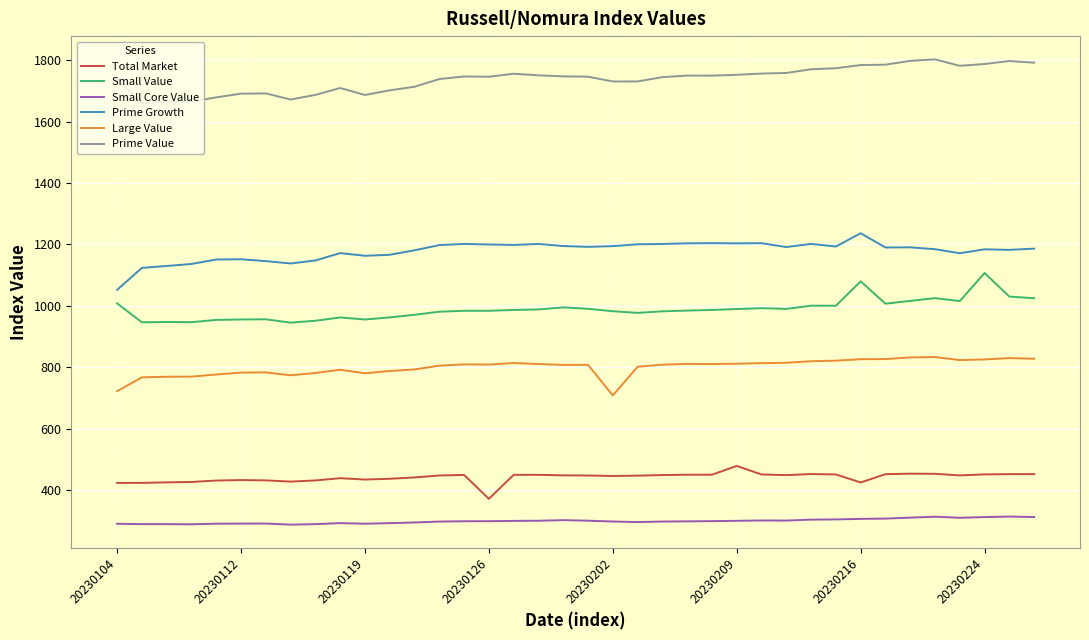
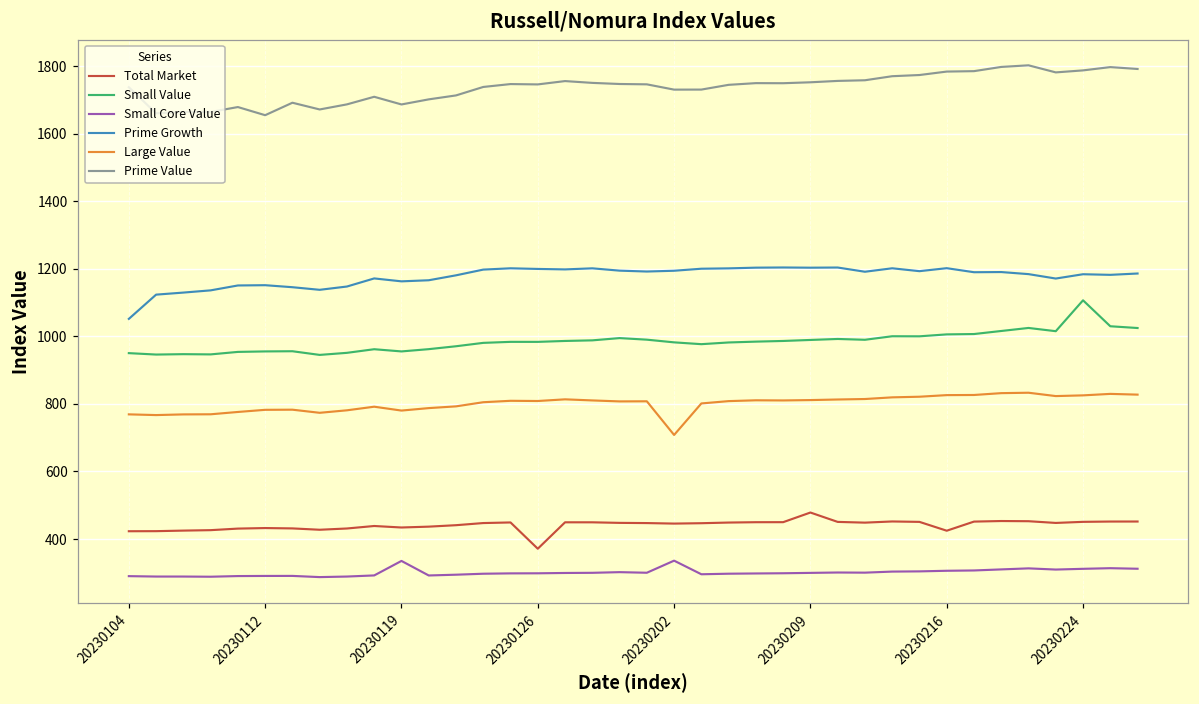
  {
    "Total Market": {
      "20230104": 420,
      "20230112": 430,
      "20230119": 430,
      "20230126": 370,
      "20230202": 450,
      "20230209": 480,
      "20230216": 420,
      "20230224": 450
    },
    "Small Value": {
-     "20230104": 1010,
+     "20230104": 950,
      "20230112": 960,
      "20230119": 960,
      "20230126": 980,
      "20230202": 980,
      "20230209": 990,
-     "20230216": 1080,
+     "20230216": 1010,
      "20230224": 1110
    },
    "Small Core Value": {
      "20230104": 290,
      "20230112": 290,
-     "20230119": 290,
+     "20230119": 340,
      "20230126": 300,
-     "20230202": 300,
+     "20230202": 340,
      "20230209": 300,
      "20230216": 310,
      "20230224": 310
    },
    "Prime Growth": {
      "20230104": 1050,
      "20230112": 1150,
      "20230119": 1160,
      "20230126": 1200,
      "20230202": 1190,
      "20230209": 1200,
-     "20230216": 1240,
+     "20230216": 1200,
      "20230224": 1180
    },
    "Large Value": {
-     "20230104": 720,
+     "20230104": 770,
      "20230112": 780,
      "20230119": 780,
      "20230126": 810,
      "20230202": 710,
      "20230209": 810,
      "20230216": 830,
      "20230224": 830
    },
    "Prime Value": {
-     "20230112": 1690,
+     "20230112": 1650,
      "20230119": 1690,
      "20230126": 1750,
      "20230202": 1730,
      "20230209": 1750,
      "20230216": 1780,
      "20230224": 1790
    }
  }
